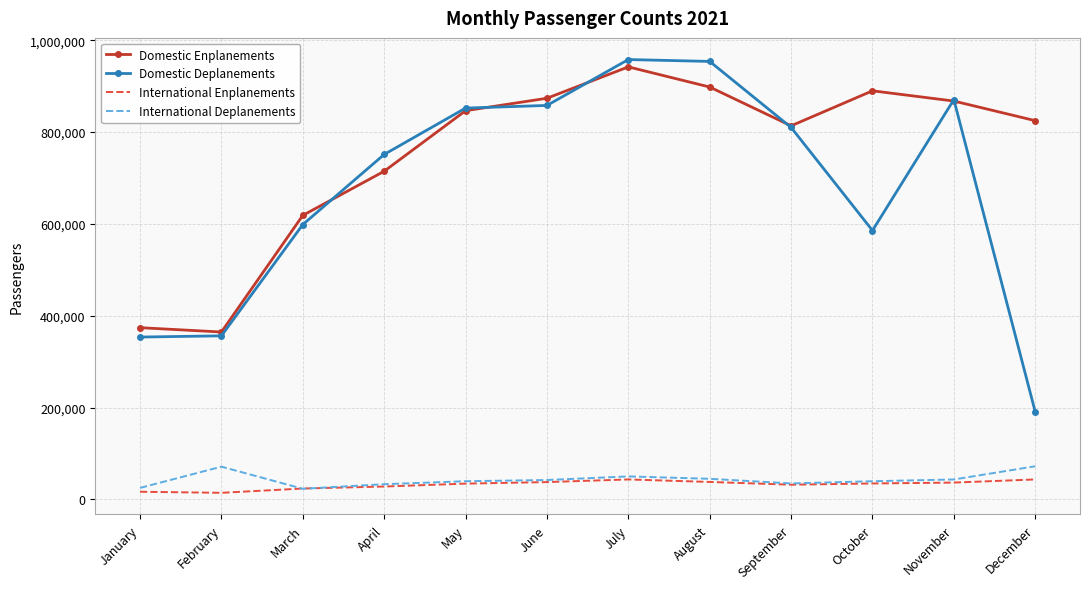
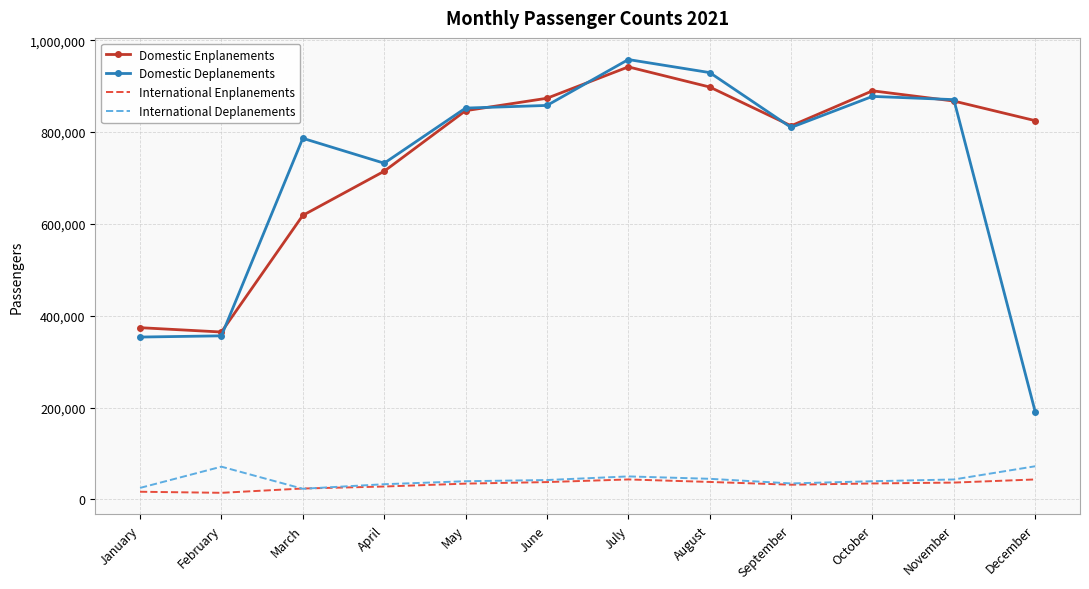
  {
    "Domestic Deplanements": {
      "January": "350,000",
      "February": "360,000",
-     "March": "600,000",
-     "April": "750,000",
+     "March": "790,000",
+     "April": "730,000",
      "May": "850,000",
      "June": "860,000",
      "July": "960,000",
-     "August": "950,000",
-     "October": "590,000",
+     "August": "930,000",
+     "October": "880,000",
      "December": "190,000"
    },
    "International Deplanements": {
      "January": "30,000",
      "February": "70,000",
      "July": "50,000",
      "August": "40,000",
      "November": "40,000",
      "December": "70,000"
    }
  }
